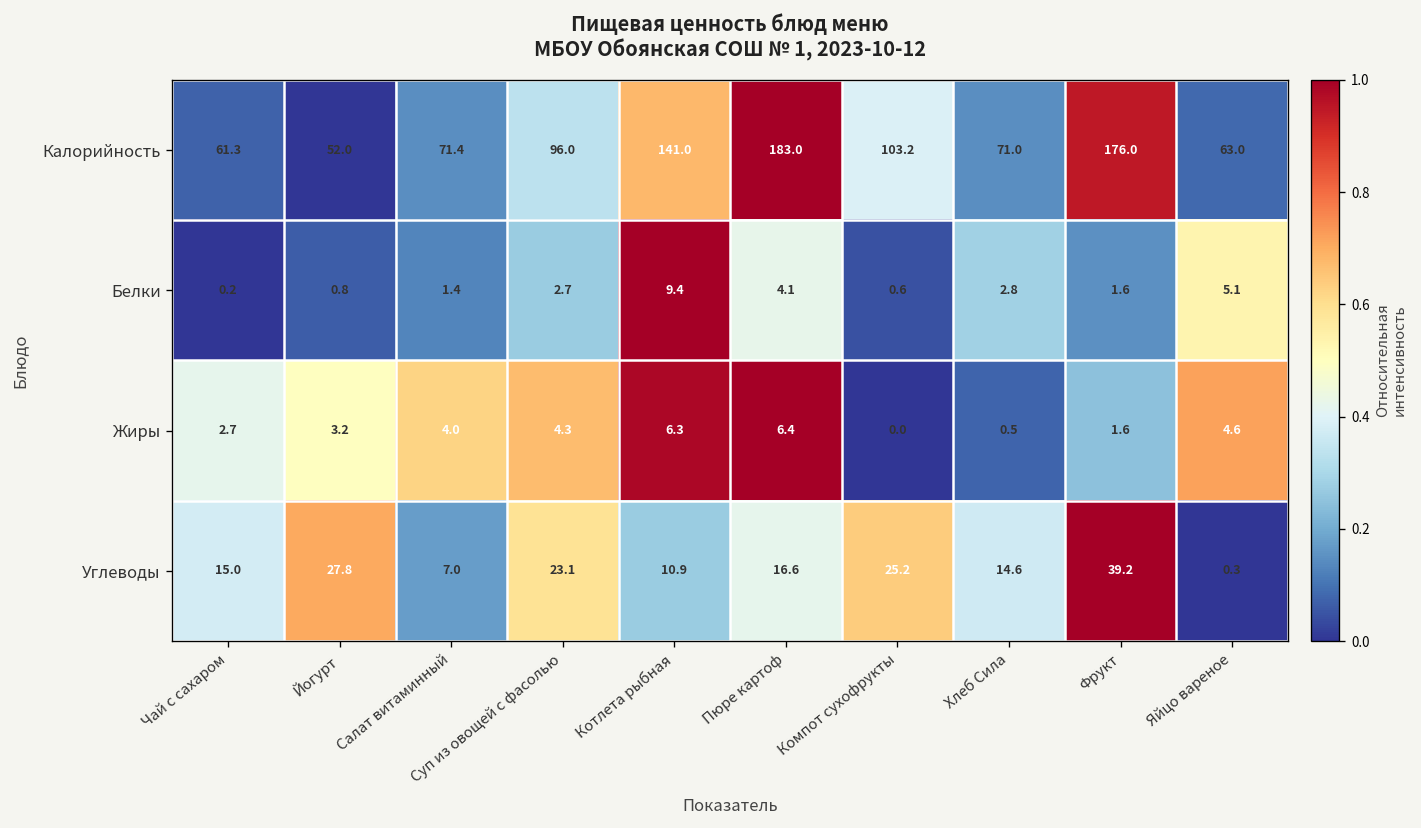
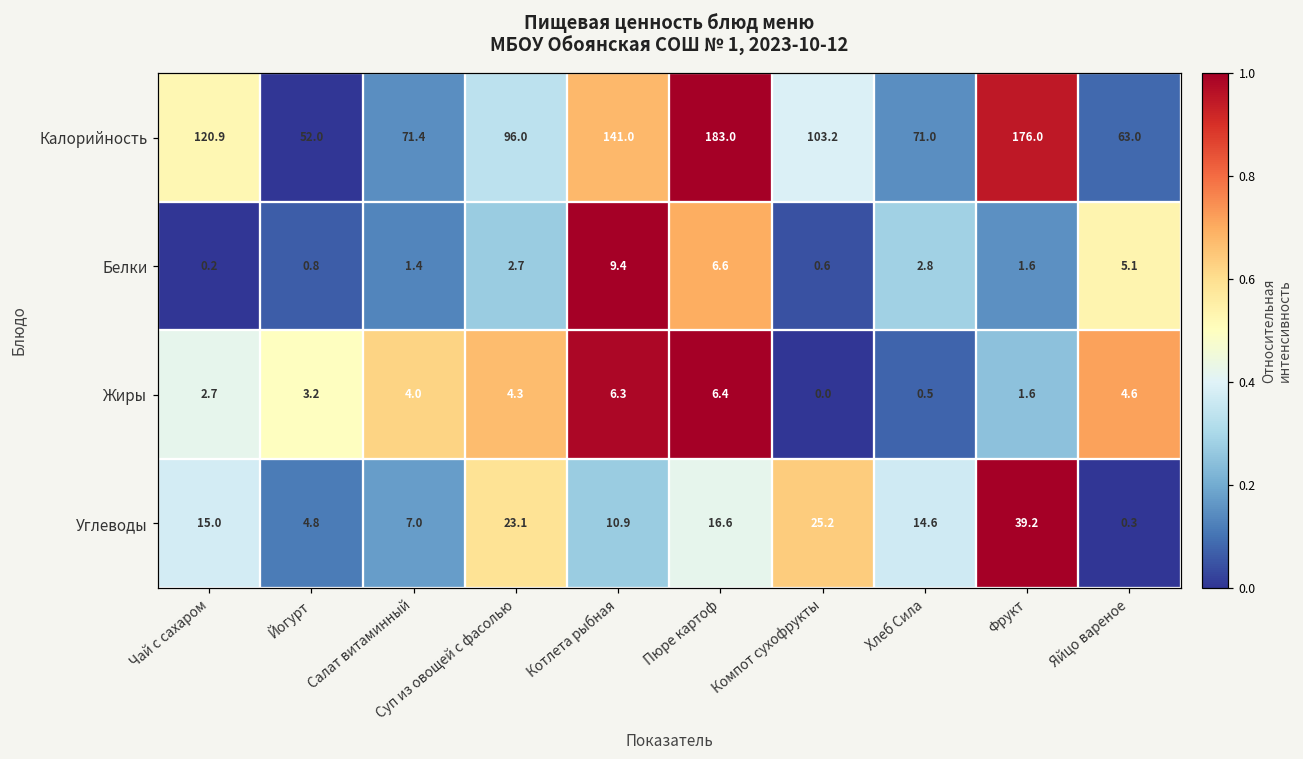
  {
    "Калорийность": {
-     "Чай с сахаром": 61.3,
+     "Чай с сахаром": 120.9,
      "Йогурт": 52.0,
      "Салат витаминный": 71.4,
      "Суп из овощей с фасолью": 96.0,
      "Котлета рыбная": 141.0,
      "Пюре картоф": 183.0,
      "Компот сухофрукты": 103.2,
      "Хлеб Сила": 71.0,
      "Фрукт": 176.0,
      "Яйцо вареное": 63.0
    },
    "Белки": {
      "Чай с сахаром": 0.2,
      "Йогурт": 0.8,
      "Салат витаминный": 1.4,
      "Суп из овощей с фасолью": 2.7,
      "Котлета рыбная": 9.4,
-     "Пюре картоф": 4.1,
+     "Пюре картоф": 6.6,
      "Компот сухофрукты": 0.6,
      "Хлеб Сила": 2.8,
      "Фрукт": 1.6,
      "Яйцо вареное": 5.1
    },
    "Жиры": {
      "Чай с сахаром": 2.7,
      "Йогурт": 3.2,
      "Салат витаминный": 4.0,
      "Суп из овощей с фасолью": 4.3,
      "Котлета рыбная": 6.3,
      "Пюре картоф": 6.4,
      "Компот сухофрукты": 0.0,
      "Хлеб Сила": 0.5,
      "Фрукт": 1.6,
      "Яйцо вареное": 4.6
    },
    "Углеводы": {
      "Чай с сахаром": 15.0,
-     "Йогурт": 27.8,
+     "Йогурт": 4.8,
      "Салат витаминный": 7.0,
      "Суп из овощей с фасолью": 23.1,
      "Котлета рыбная": 10.9,
      "Пюре картоф": 16.6,
      "Компот сухофрукты": 25.2,
      "Хлеб Сила": 14.6,
      "Фрукт": 39.2,
      "Яйцо вареное": 0.3
    }
  }
